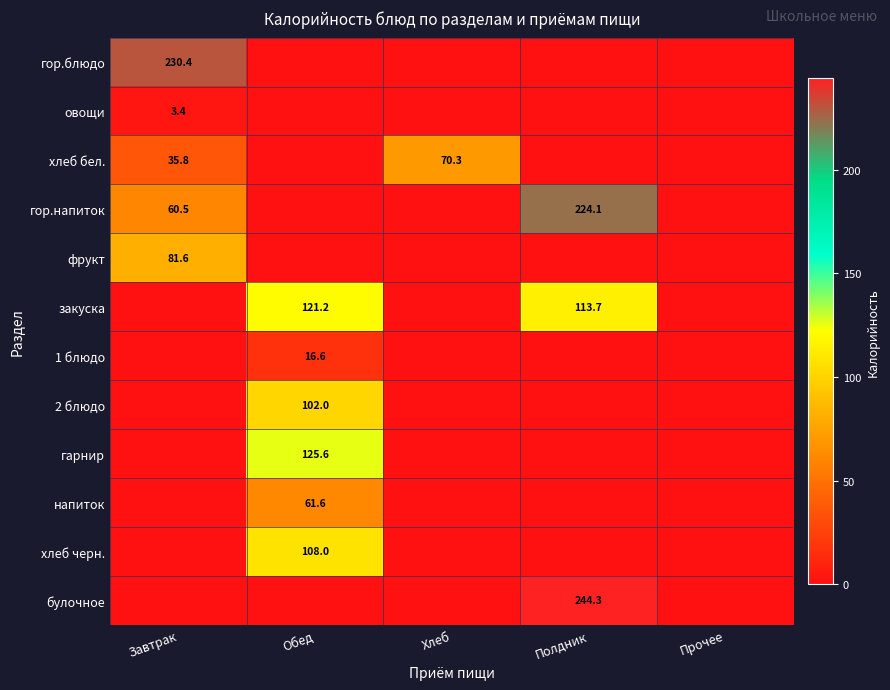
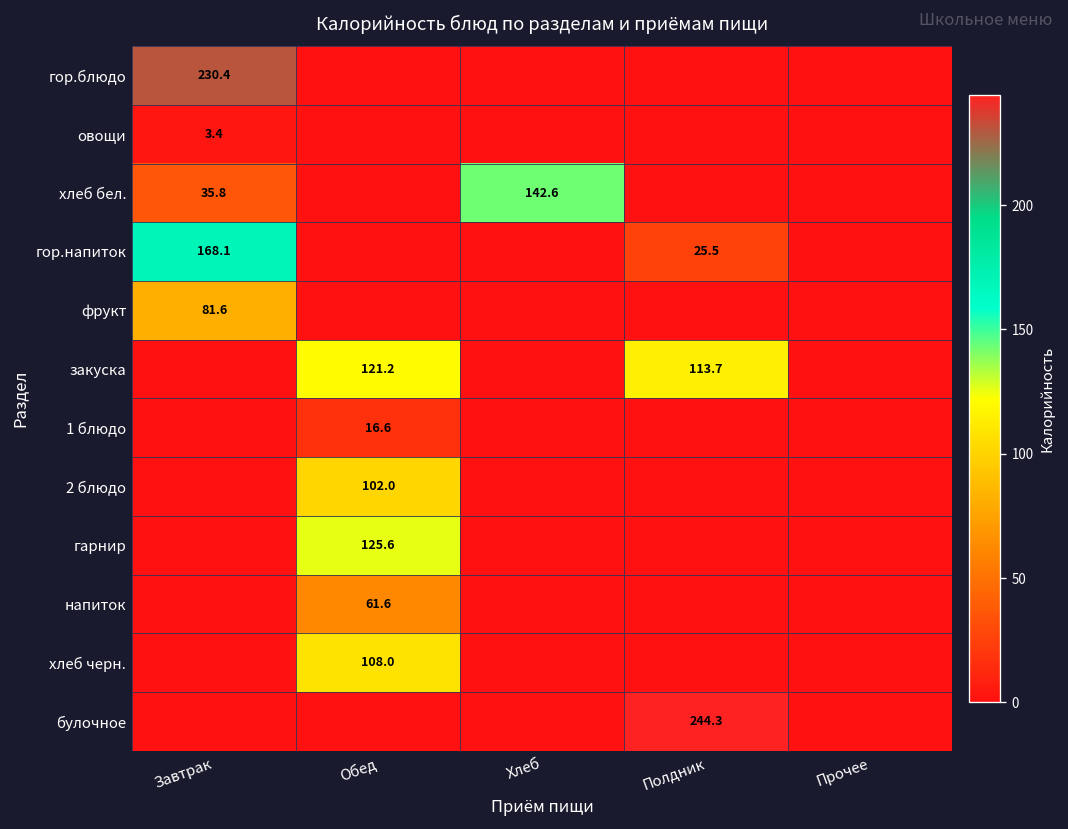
  {
    "гор.блюдо": {
      "Завтрак": 230.4
    },
    "овощи": {
      "Завтрак": 3.4
    },
    "хлеб бел.": {
      "Завтрак": 35.8,
-     "Хлеб": 70.3
+     "Хлеб": 142.6
    },
    "гор.напиток": {
-     "Завтрак": 60.5,
-     "Полдник": 224.1
+     "Завтрак": 168.1,
+     "Полдник": 25.5
    },
    "фрукт": {
      "Завтрак": 81.6
    },
    "закуска": {
      "Обед": 121.2,
      "Полдник": 113.7
    },
    "1 блюдо": {
      "Обед": 16.6
    },
    "2 блюдо": {
      "Обед": 102.0
    },
    "гарнир": {
      "Обед": 125.6
    },
    "напиток": {
      "Обед": 61.6
    },
    "хлеб черн.": {
      "Обед": 108.0
    },
    "булочное": {
      "Полдник": 244.3
    }
  }
